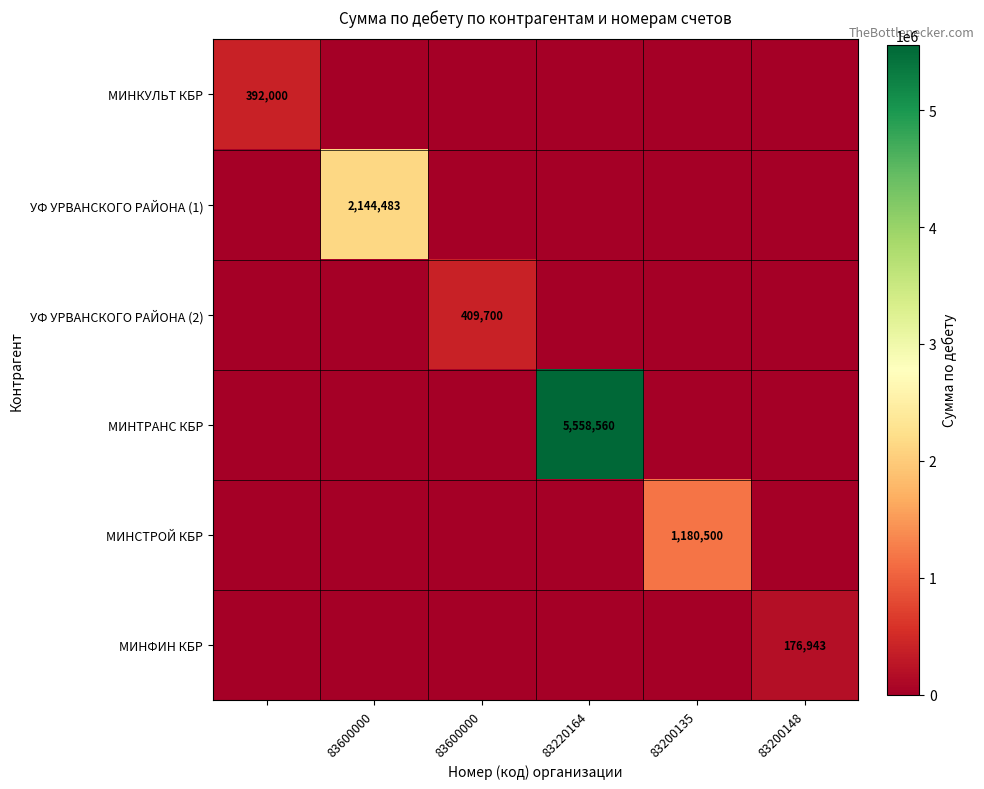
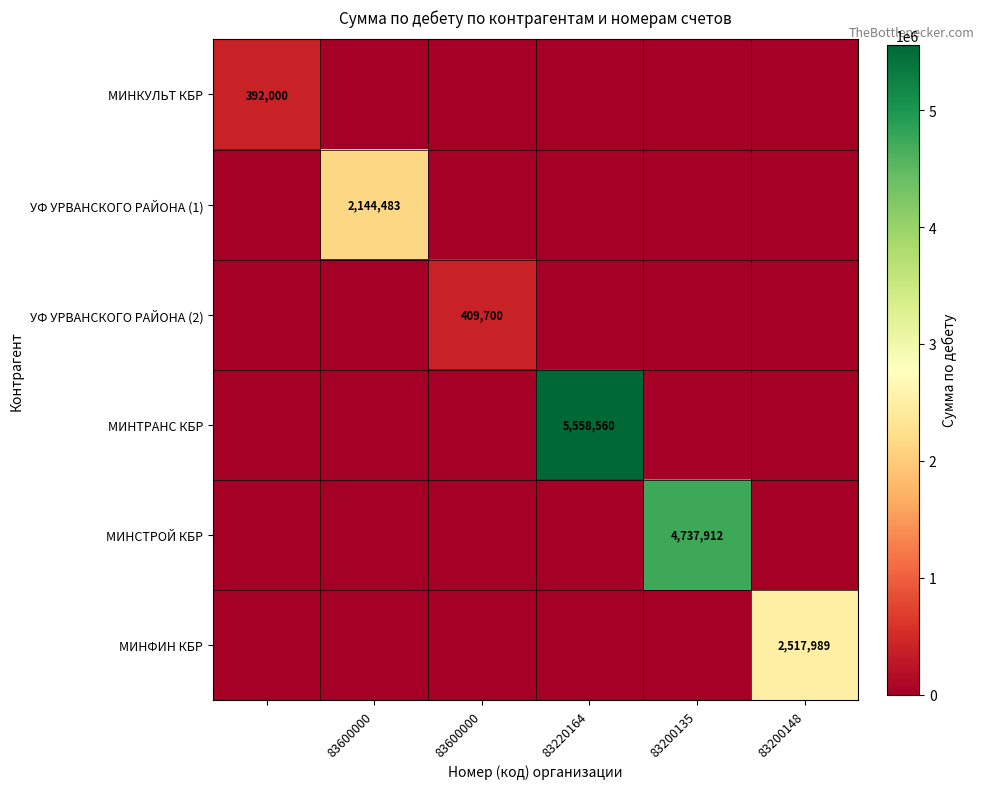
  {
    "МИНТРАНС КБР": {
      "83220164": "5,558,560"
    },
    "МИНСТРОЙ КБР": {
-     "83200135": "1,180,500"
+     "83200135": "4,737,912"
    },
    "МИНФИН КБР": {
-     "83200148": "176,943"
+     "83200148": "2,517,989"
    }
  }
